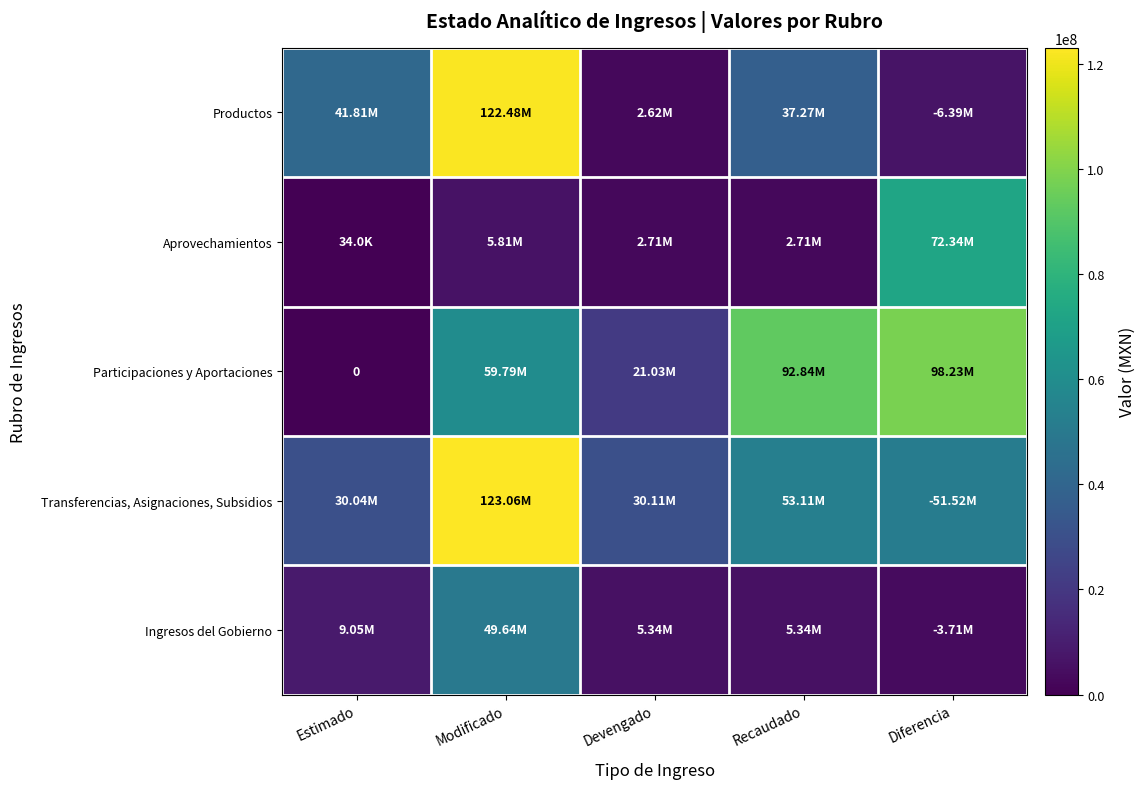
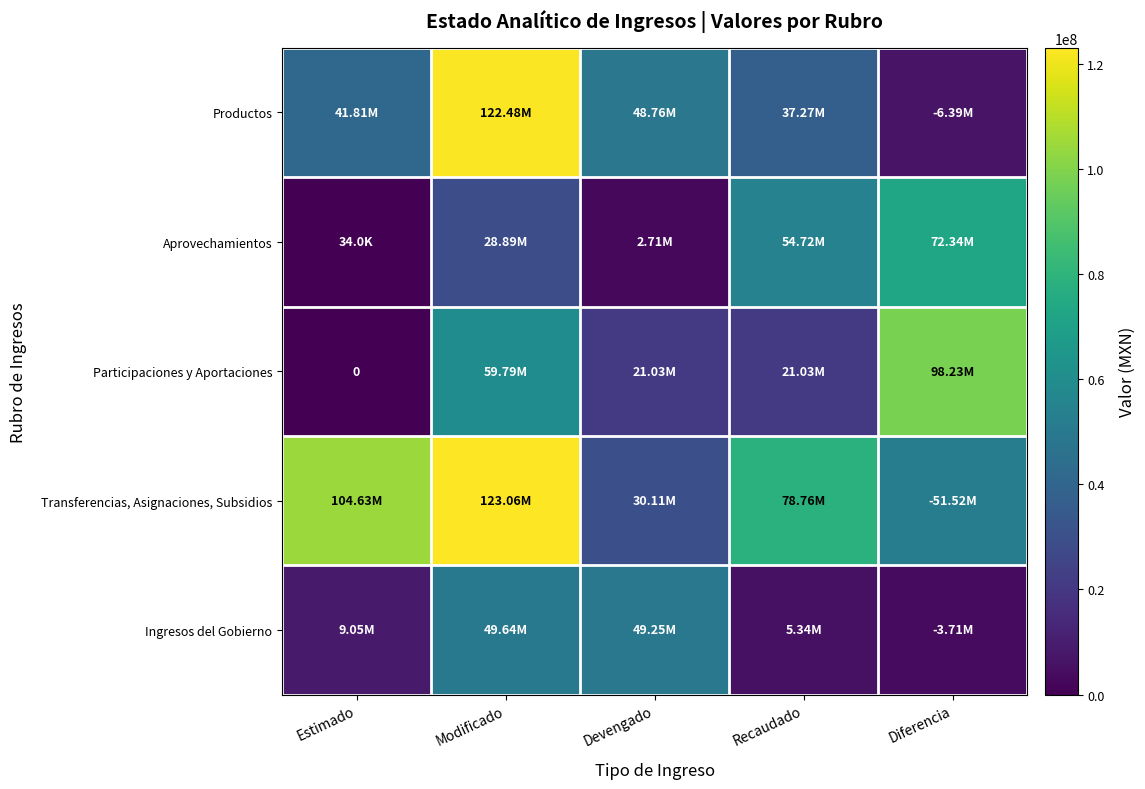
  {
    "Productos": {
      "Estimado": "41.81M",
      "Modificado": "122.48M",
-     "Devengado": "2.62M",
+     "Devengado": "48.76M",
      "Recaudado": "37.27M",
      "Diferencia": "-6.39M"
    },
    "Aprovechamientos": {
      "Estimado": "34.0K",
-     "Modificado": "5.81M",
+     "Modificado": "28.89M",
      "Devengado": "2.71M",
-     "Recaudado": "2.71M",
+     "Recaudado": "54.72M",
      "Diferencia": "72.34M"
    },
    "Participaciones y Aportaciones": {
      "Estimado": "0",
      "Modificado": "59.79M",
      "Devengado": "21.03M",
-     "Recaudado": "92.84M",
+     "Recaudado": "21.03M",
      "Diferencia": "98.23M"
    },
    "Transferencias, Asignaciones, Subsidios": {
-     "Estimado": "30.04M",
+     "Estimado": "104.63M",
      "Modificado": "123.06M",
      "Devengado": "30.11M",
-     "Recaudado": "53.11M",
+     "Recaudado": "78.76M",
      "Diferencia": "-51.52M"
    },
    "Ingresos del Gobierno": {
      "Estimado": "9.05M",
      "Modificado": "49.64M",
-     "Devengado": "5.34M",
+     "Devengado": "49.25M",
      "Recaudado": "5.34M",
      "Diferencia": "-3.71M"
    }
  }
